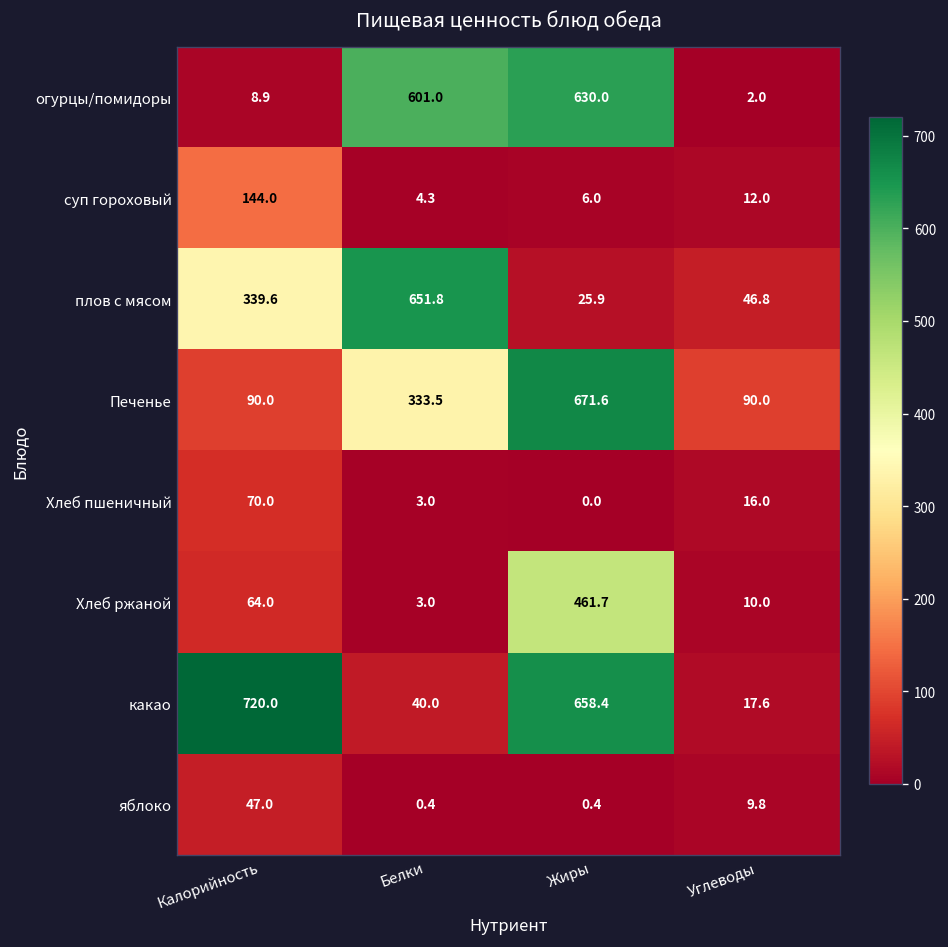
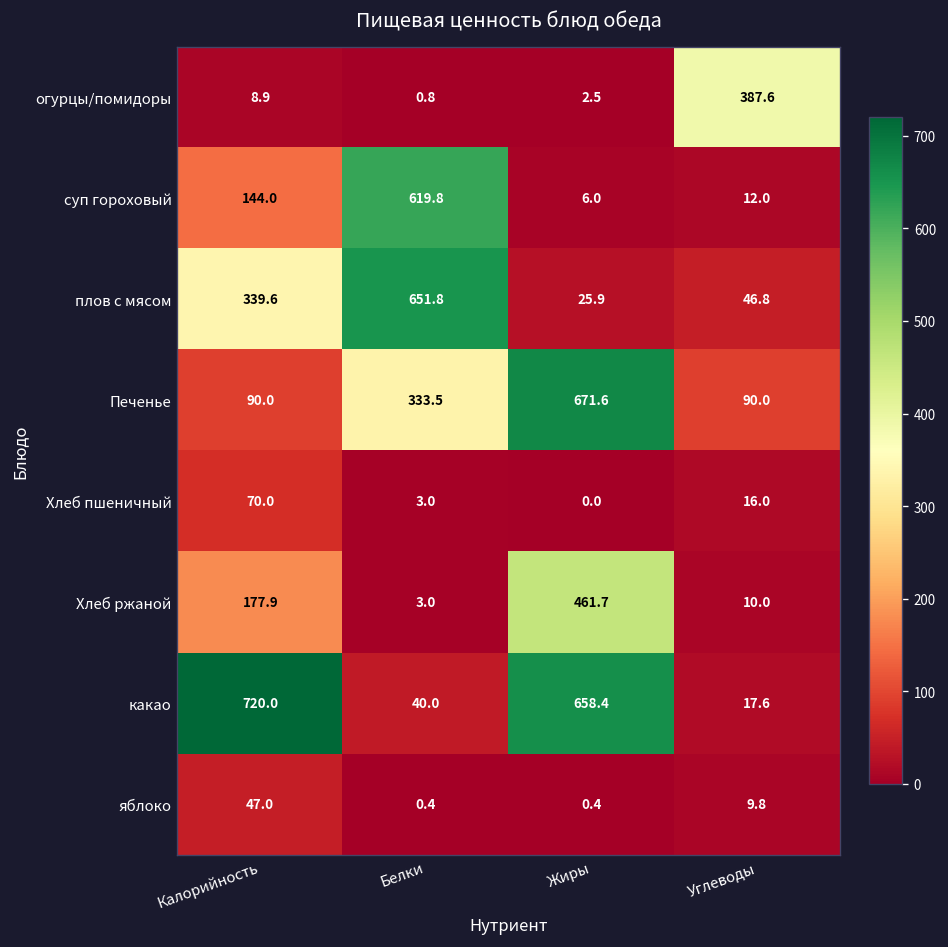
  {
    "огурцы/помидоры": {
      "Калорийность": 8.9,
-     "Белки": 601.0,
-     "Жиры": 630.0,
-     "Углеводы": 2.0
+     "Белки": 0.8,
+     "Жиры": 2.5,
+     "Углеводы": 387.6
    },
    "суп гороховый": {
      "Калорийность": 144.0,
-     "Белки": 4.3,
+     "Белки": 619.8,
      "Жиры": 6.0,
      "Углеводы": 12.0
    },
    "плов с мясом": {
      "Калорийность": 339.6,
      "Белки": 651.8,
      "Жиры": 25.9,
      "Углеводы": 46.8
    },
    "Печенье": {
      "Калорийность": 90.0,
      "Белки": 333.5,
      "Жиры": 671.6,
      "Углеводы": 90.0
    },
    "Хлеб пшеничный": {
      "Калорийность": 70.0,
      "Белки": 3.0,
      "Жиры": 0.0,
      "Углеводы": 16.0
    },
    "Хлеб ржаной": {
-     "Калорийность": 64.0,
+     "Калорийность": 177.9,
      "Белки": 3.0,
      "Жиры": 461.7,
      "Углеводы": 10.0
    },
    "какао": {
      "Калорийность": 720.0,
      "Белки": 40.0,
      "Жиры": 658.4,
      "Углеводы": 17.6
    },
    "яблоко": {
      "Калорийность": 47.0,
      "Белки": 0.4,
      "Жиры": 0.4,
      "Углеводы": 9.8
    }
  }
